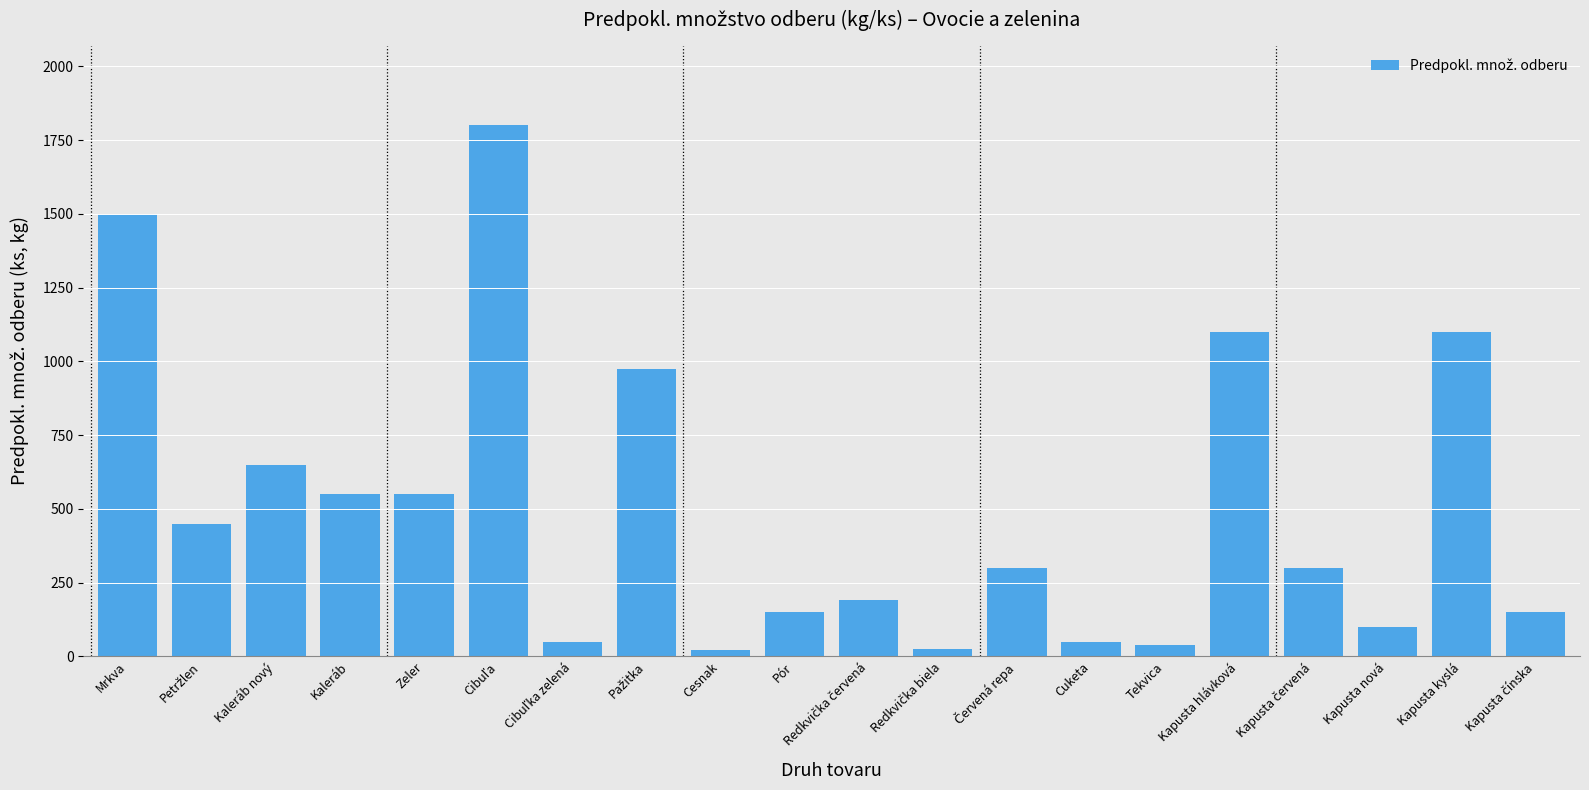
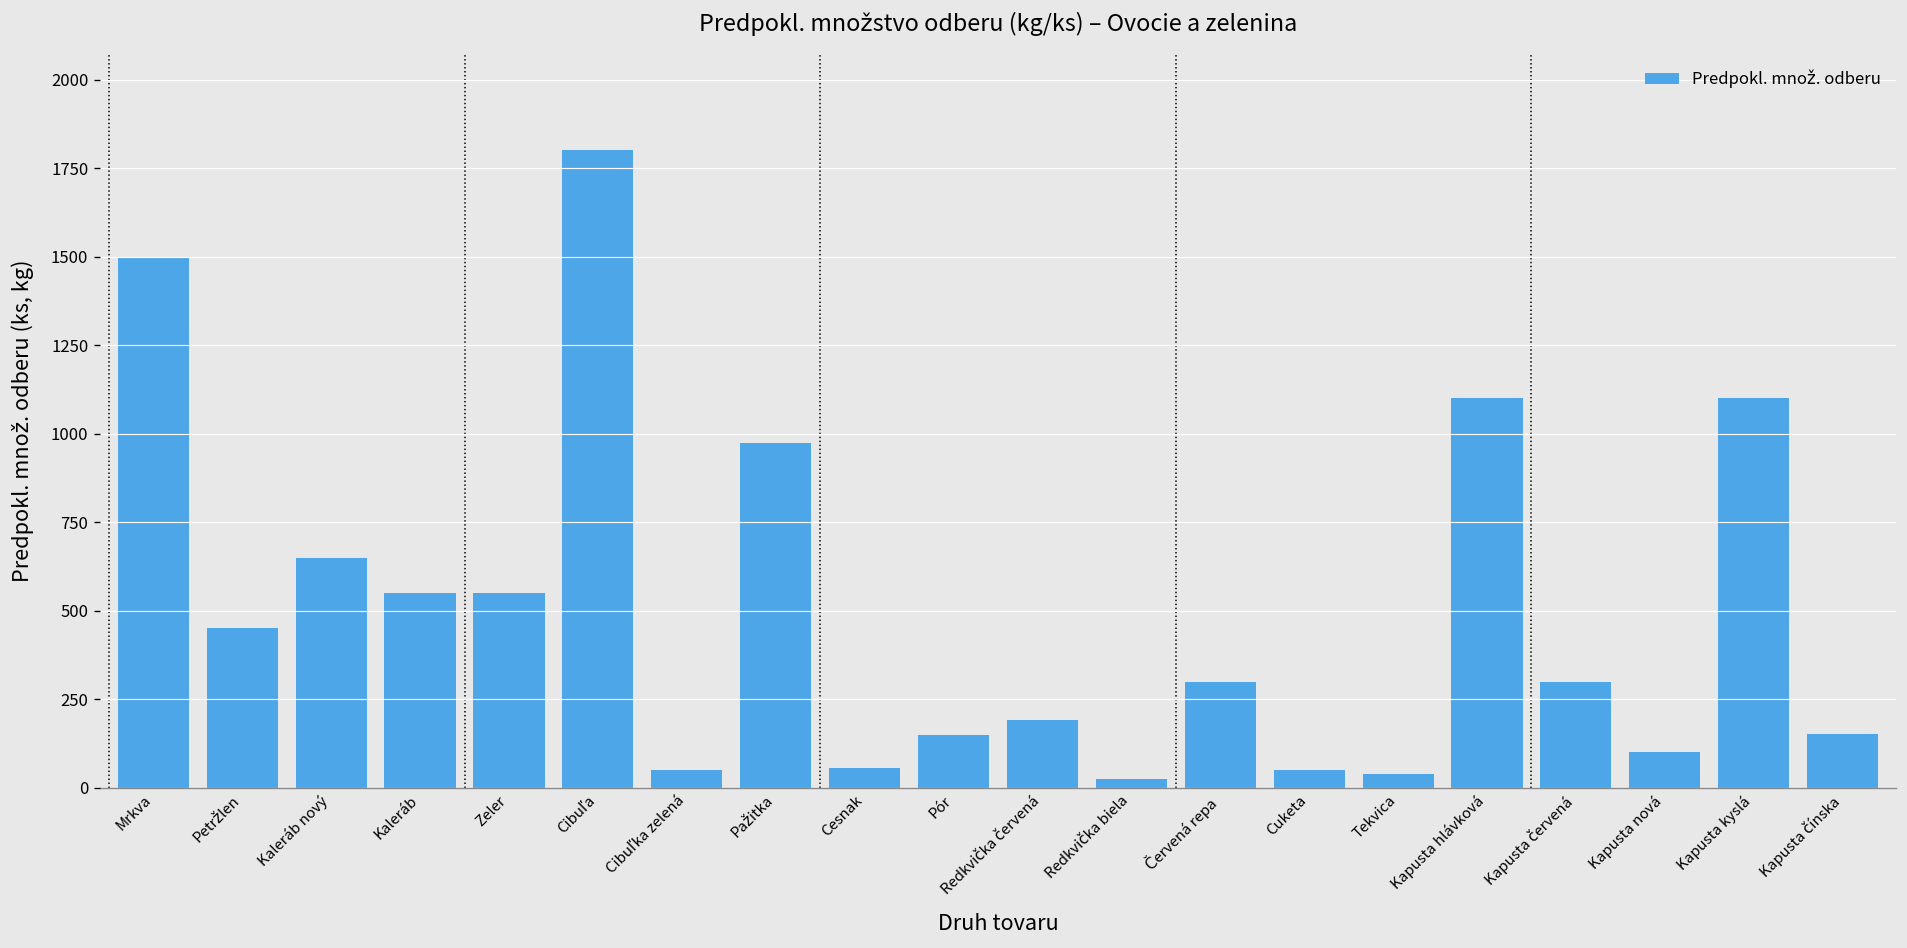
  {
    "Mrkva": 1500,
    "Petržlen": 450,
    "Kaleráb nový": 650,
    "Kaleráb": 550,
    "Zeler": 550,
    "Cibuľa": 1800,
    "Cibuľka zelená": 50,
    "Pažitka": 970,
-   "Cesnak": 20,
+   "Cesnak": 60,
    "Pór": 150,
    "Redkvička červená": 190,
    "Redkvička biela": 30,
    "Červená repa": 300,
    "Cuketa": 50,
    "Tekvica": 40,
    "Kapusta hlávková": 1100,
    "Kapusta červená": 300,
    "Kapusta nová": 100,
    "Kapusta kyslá": 1100,
    "Kapusta čínska": 150
  }
